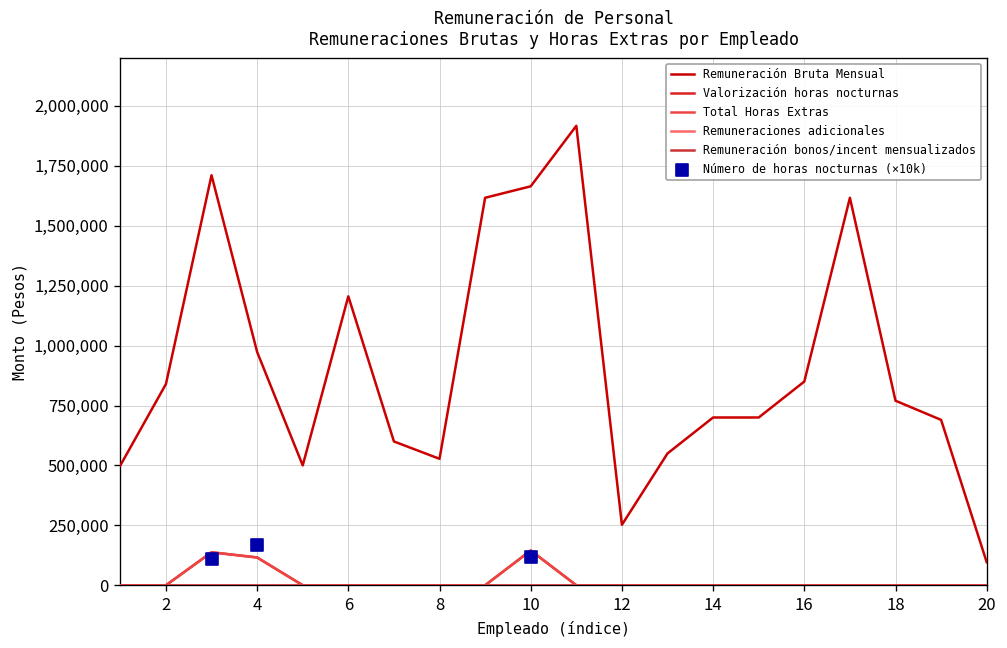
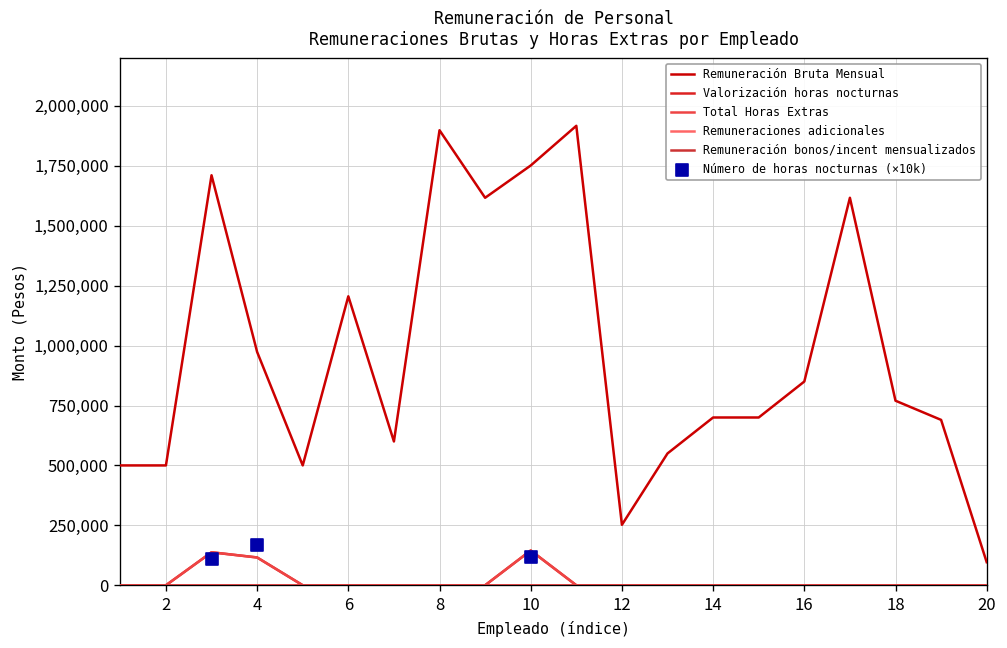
  {
    "Remuneración Bruta Mensual": {
-     "2": "840,000",
+     "2": "500,000",
      "4": "970,000",
      "6": "1,210,000",
-     "8": "530,000",
-     "10": "1,660,000",
+     "8": "1,900,000",
+     "10": "1,750,000",
      "12": "250,000",
      "14": "700,000",
      "16": "850,000",
      "18": "770,000",
      "20": "100,000"
    }
  }
